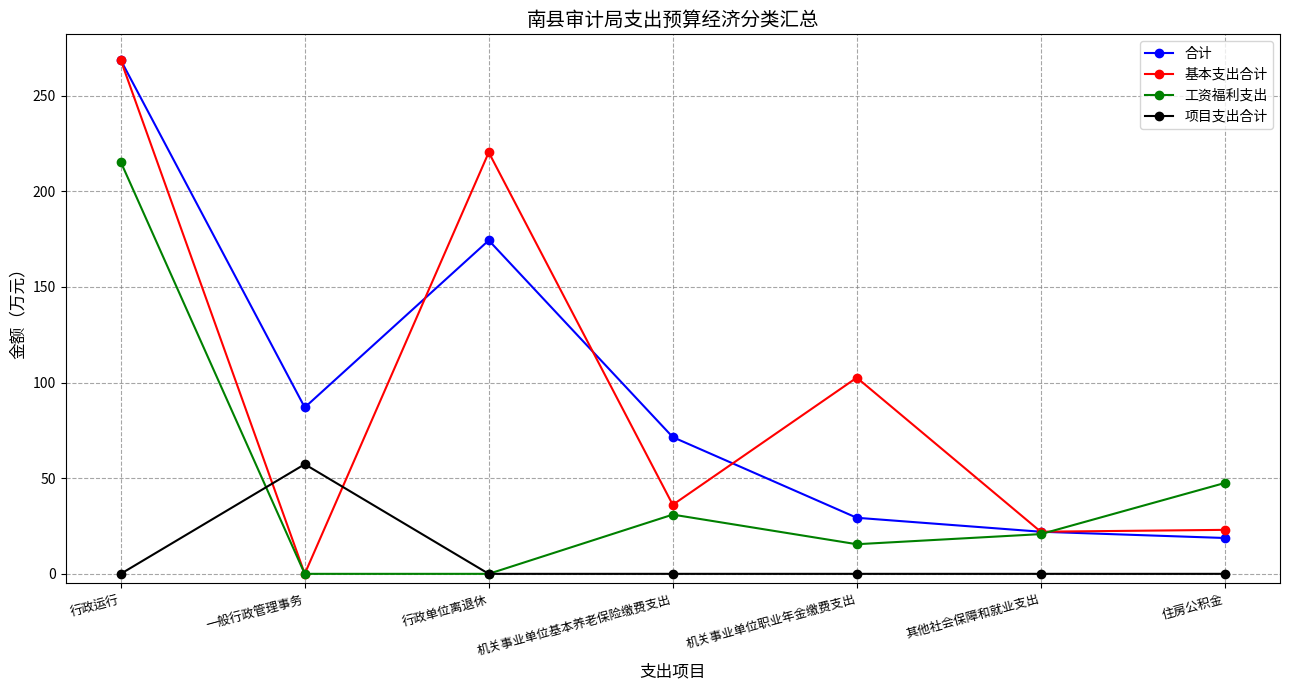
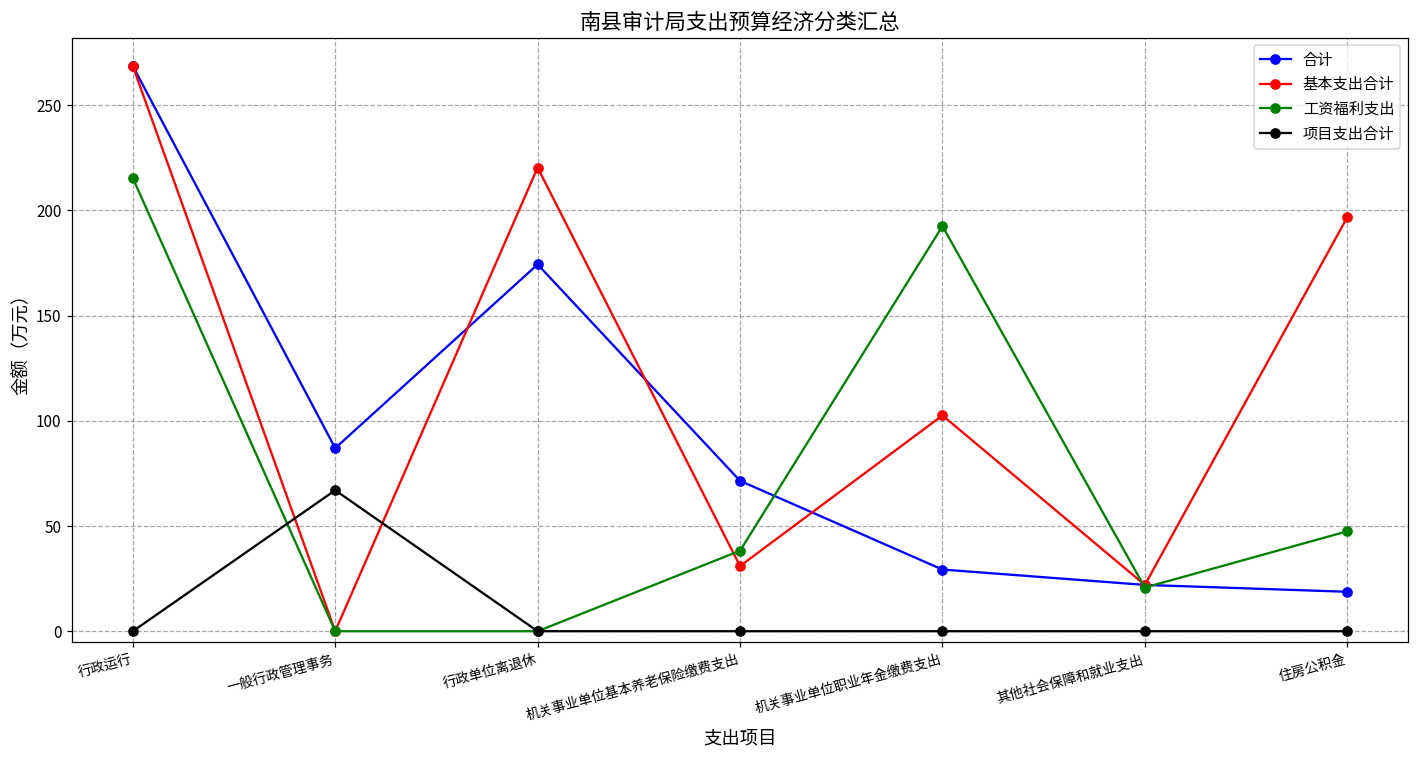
  {
    "合计": {
      "一般行政管理事务": 87,
      "行政单位离退休": 174,
      "机关事业单位基本养老保险缴费支出": 71,
      "机关事业单位职业年金缴费支出": 29,
      "住房公积金": 19
    },
    "基本支出合计": {
      "行政单位离退休": 220,
-     "机关事业单位基本养老保险缴费支出": 36,
+     "机关事业单位基本养老保险缴费支出": 31,
      "机关事业单位职业年金缴费支出": 103,
-     "住房公积金": 23
+     "住房公积金": 197
    },
    "工资福利支出": {
      "行政运行": 215,
-     "机关事业单位基本养老保险缴费支出": 31,
-     "机关事业单位职业年金缴费支出": 15,
+     "机关事业单位基本养老保险缴费支出": 38,
+     "机关事业单位职业年金缴费支出": 193,
      "住房公积金": 48
    },
    "项目支出合计": {
      "行政运行": 0,
-     "一般行政管理事务": 57,
+     "一般行政管理事务": 67,
      "机关事业单位基本养老保险缴费支出": 0,
      "机关事业单位职业年金缴费支出": 0,
      "其他社会保障和就业支出": 0,
      "住房公积金": 0
    }
  }
